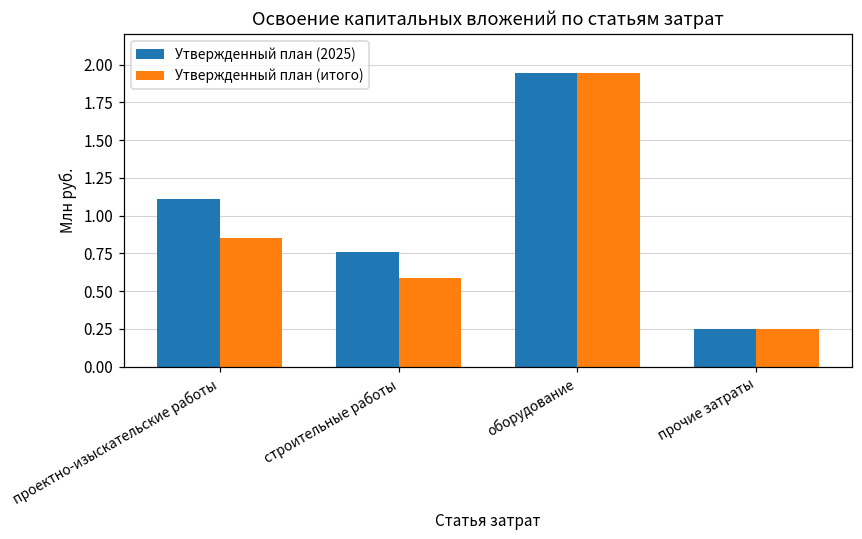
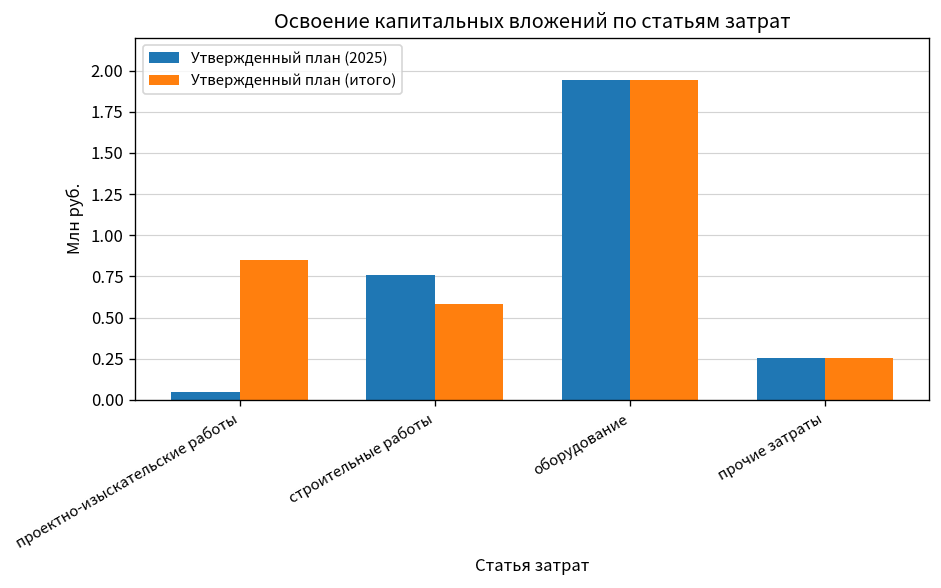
  {
    "Утвержденный план (2025)": {
-     "проектно-изыскательские работы": 1.11,
+     "проектно-изыскательские работы": 0.05,
      "строительные работы": 0.76,
      "оборудование": 1.94,
      "прочие затраты": 0.25
    },
    "Утвержденный план (итого)": {
      "проектно-изыскательские работы": 0.85,
      "строительные работы": 0.58,
      "оборудование": 1.94,
      "прочие затраты": 0.25
    }
  }
